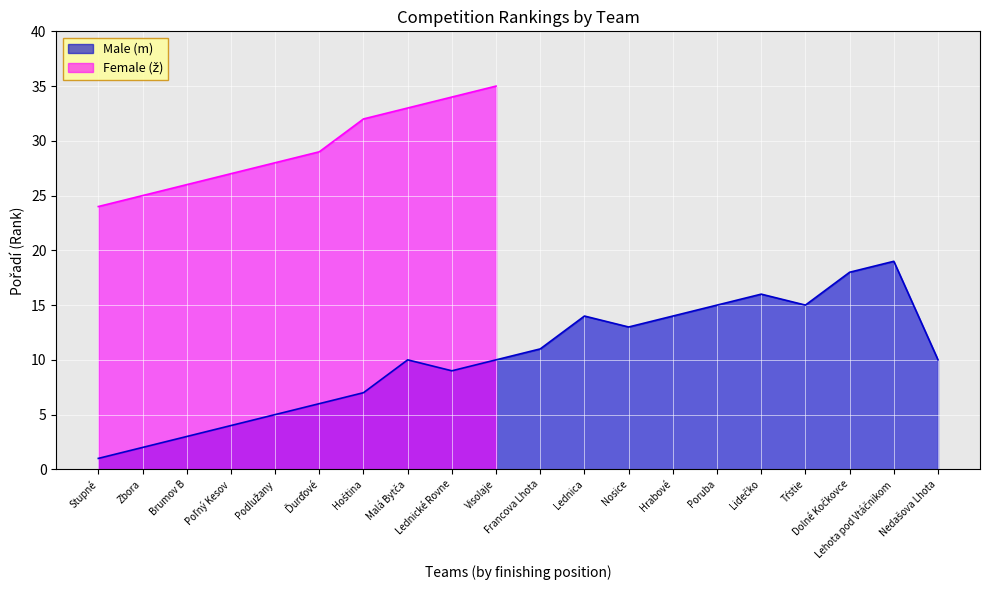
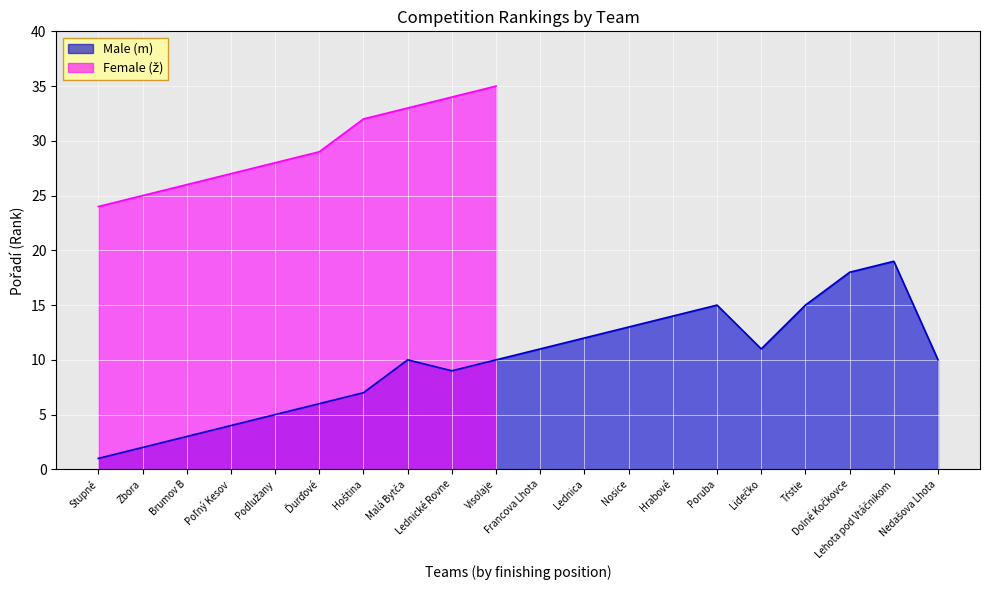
  {
    "Male (m)": {
      "Stupné": 1,
      "Zbora": 2,
      "Brumov B": 3,
      "Poľný Kesov": 4,
      "Podlužany": 5,
      "Ďurďové": 6,
      "Hoština": 7,
      "Malá Bytča": 10,
      "Lednické Rovne": 9,
      "Visolaje": 10,
      "Francova Lhota": 11,
-     "Lednica": 14,
+     "Lednica": 12,
      "Nosice": 13,
      "Hrabové": 14,
      "Poruba": 15,
-     "Lidečko": 16,
+     "Lidečko": 11,
      "Tŕstie": 15,
      "Dolné Kočkovce": 18,
      "Lehota pod Vtáčnikom": 19,
      "Nedašova Lhota": 10
    },
    "Female (ž)": {
      "Stupné": 24,
      "Zbora": 25,
      "Brumov B": 26,
      "Poľný Kesov": 27,
      "Podlužany": 28,
      "Ďurďové": 29,
      "Hoština": 32,
      "Malá Bytča": 33,
      "Lednické Rovne": 34,
      "Visolaje": 35
    }
  }
